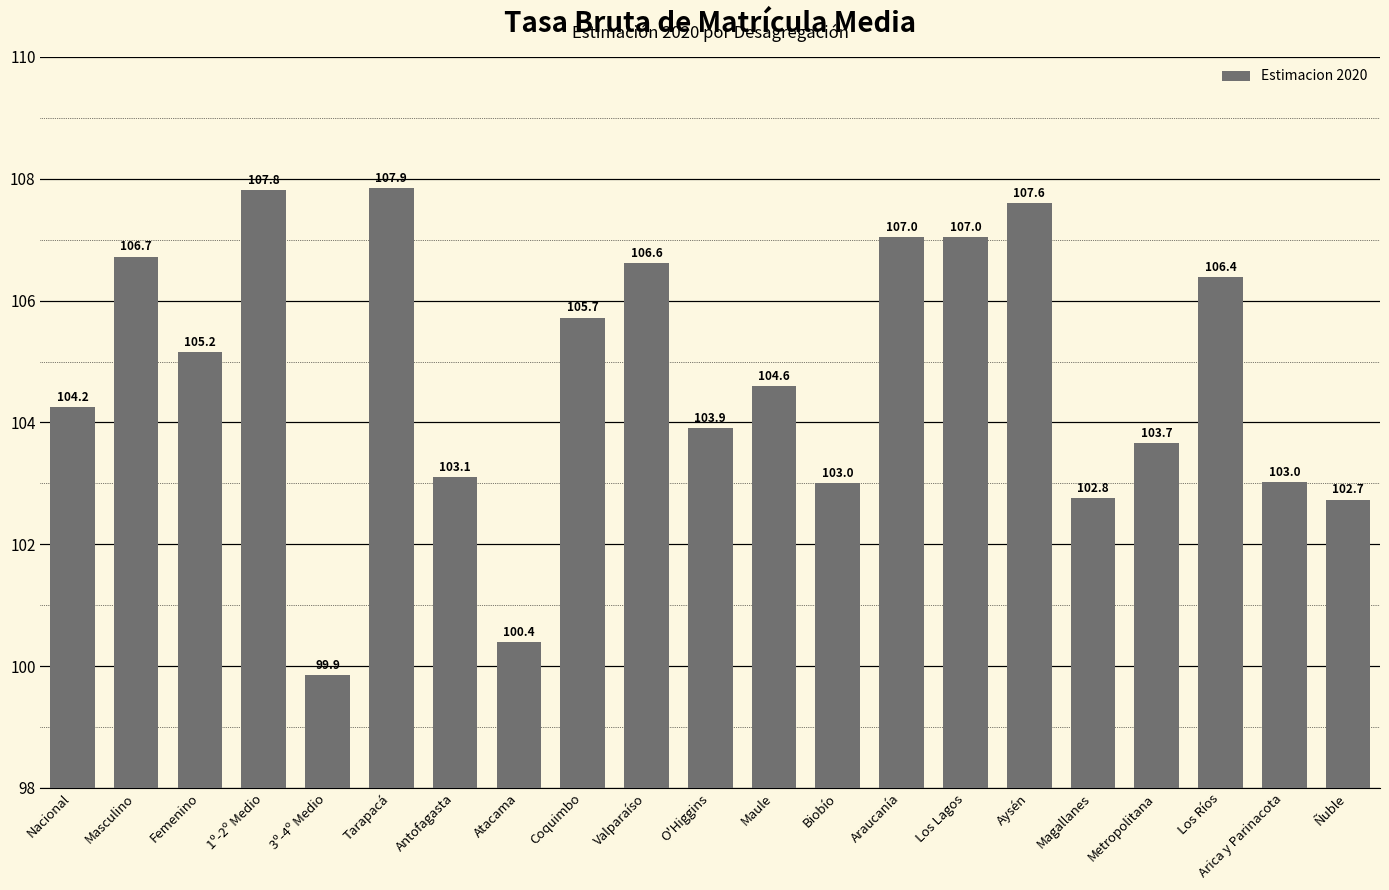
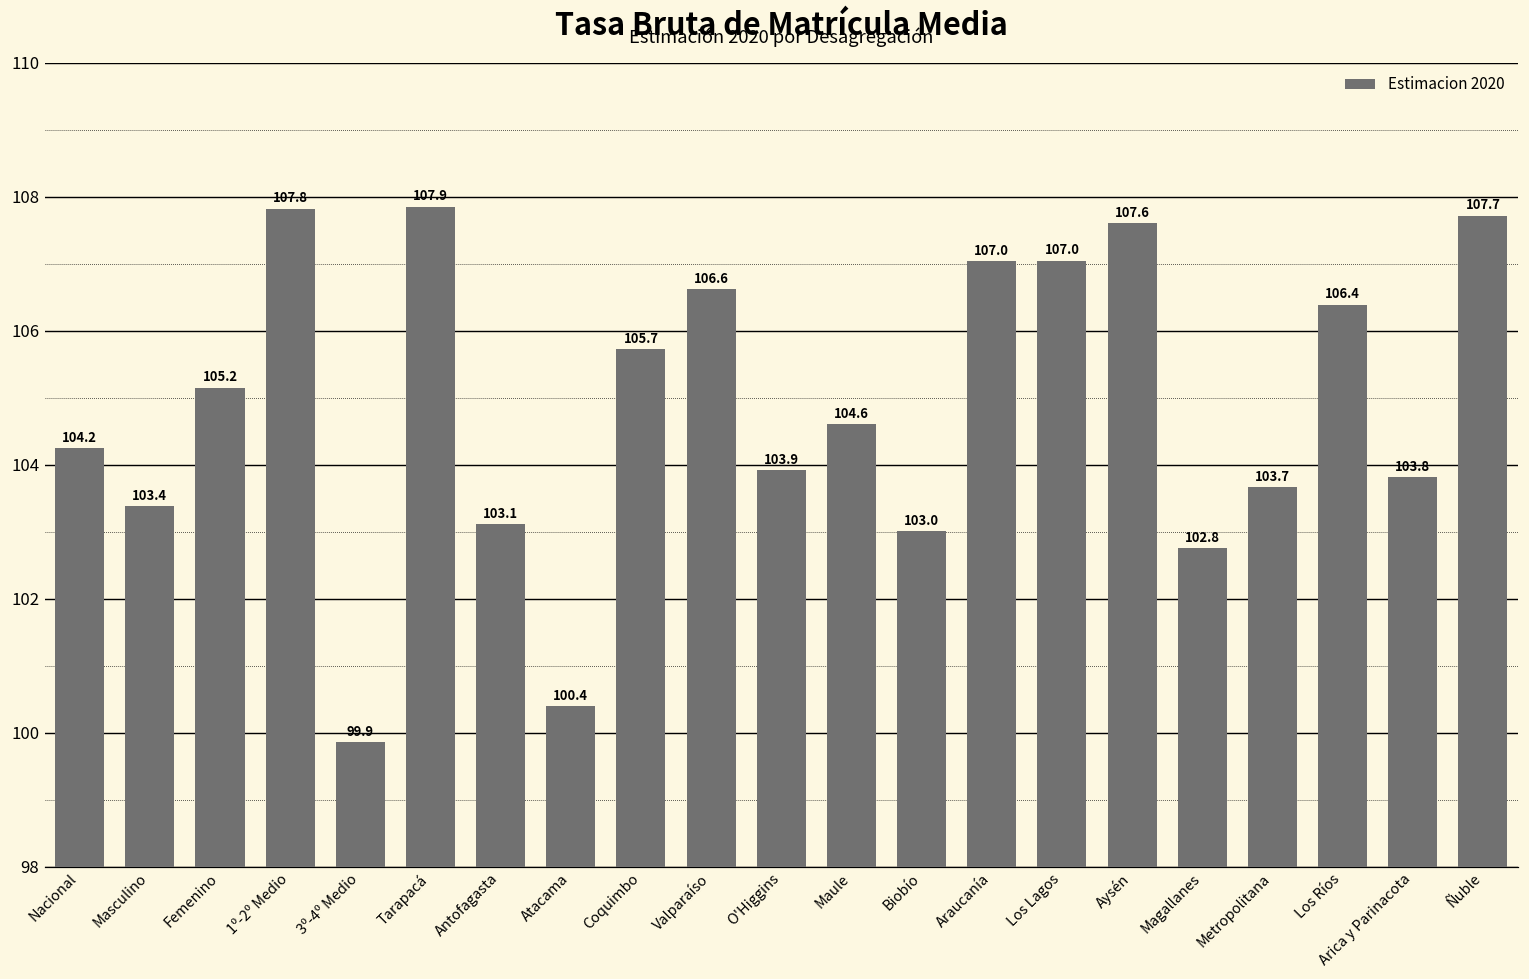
  {
    "Nacional": 104.2,
-   "Masculino": 106.7,
+   "Masculino": 103.4,
    "Femenino": 105.2,
    "1º-2º Medio": 107.8,
    "3º-4º Medio": 99.9,
    "Tarapacá": 107.9,
    "Antofagasta": 103.1,
    "Atacama": 100.4,
    "Coquimbo": 105.7,
    "Valparaíso": 106.6,
    "O'Higgins": 103.9,
    "Maule": 104.6,
    "Biobío": 103.0,
    "Araucanía": 107.0,
    "Los Lagos": 107.0,
    "Aysén": 107.6,
    "Magallanes": 102.8,
    "Metropolitana": 103.7,
    "Los Ríos": 106.4,
-   "Arica y Parinacota": 103.0,
-   "Ñuble": 102.7
+   "Arica y Parinacota": 103.8,
+   "Ñuble": 107.7
  }
